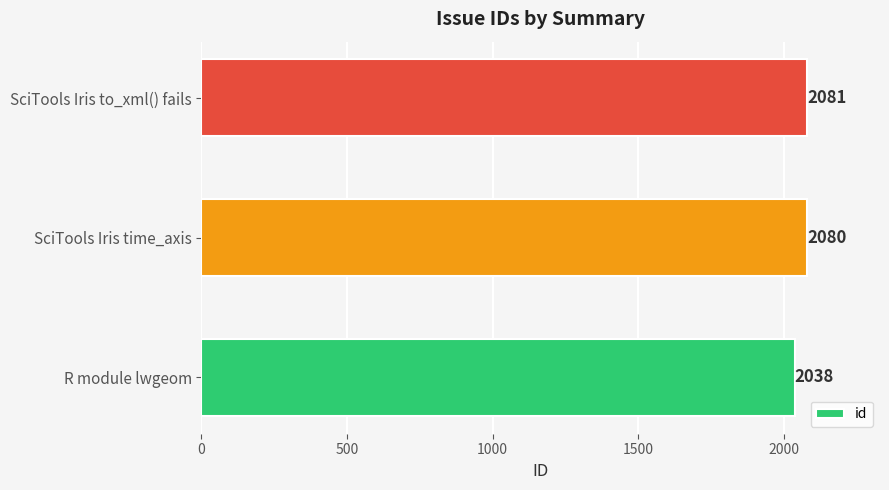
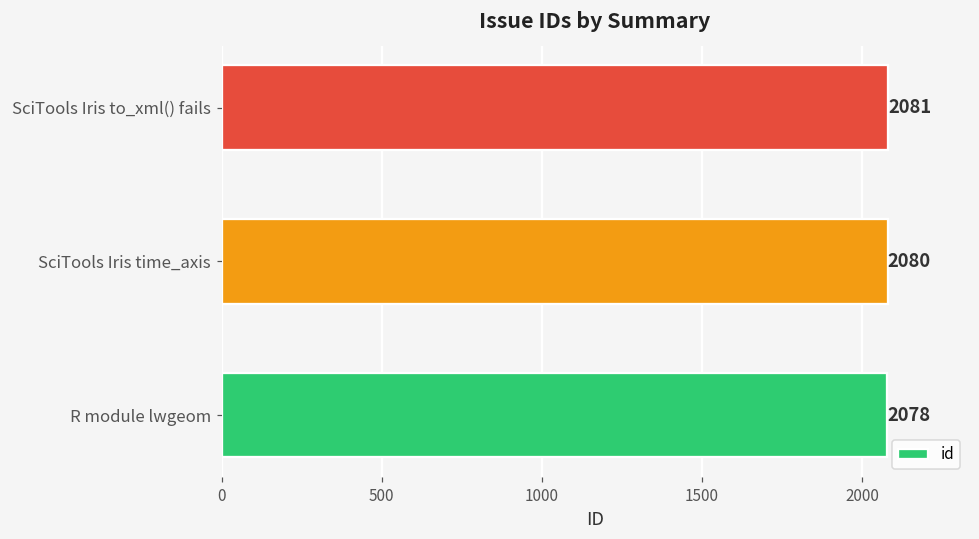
  {
    "SciTools Iris to_xml() fails": 2081,
    "SciTools Iris time_axis": 2080,
-   "R module lwgeom": 2038
+   "R module lwgeom": 2078
  }
